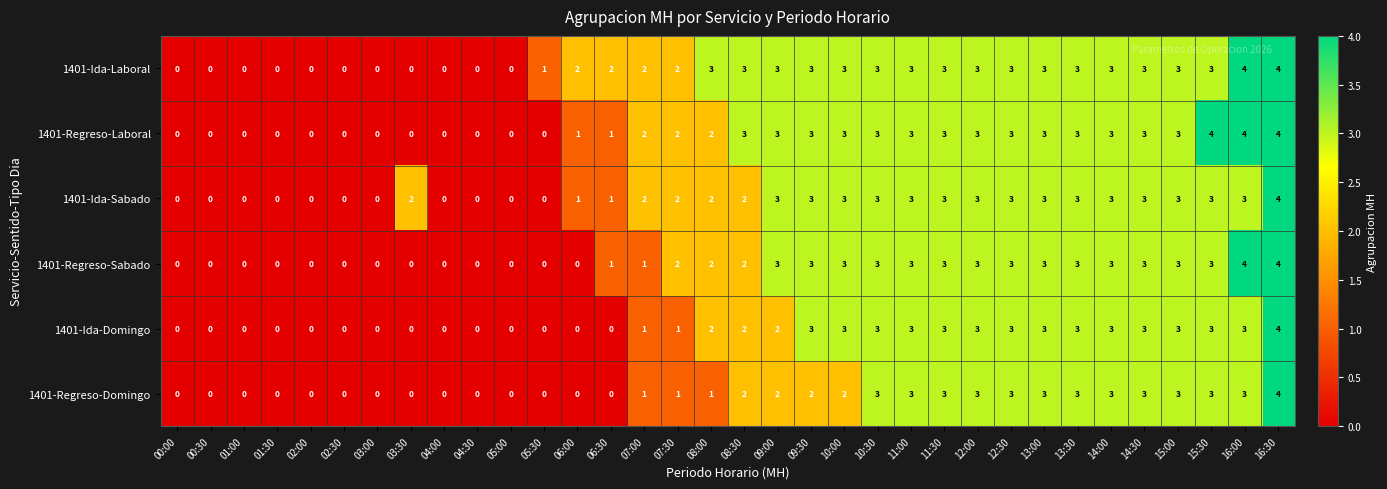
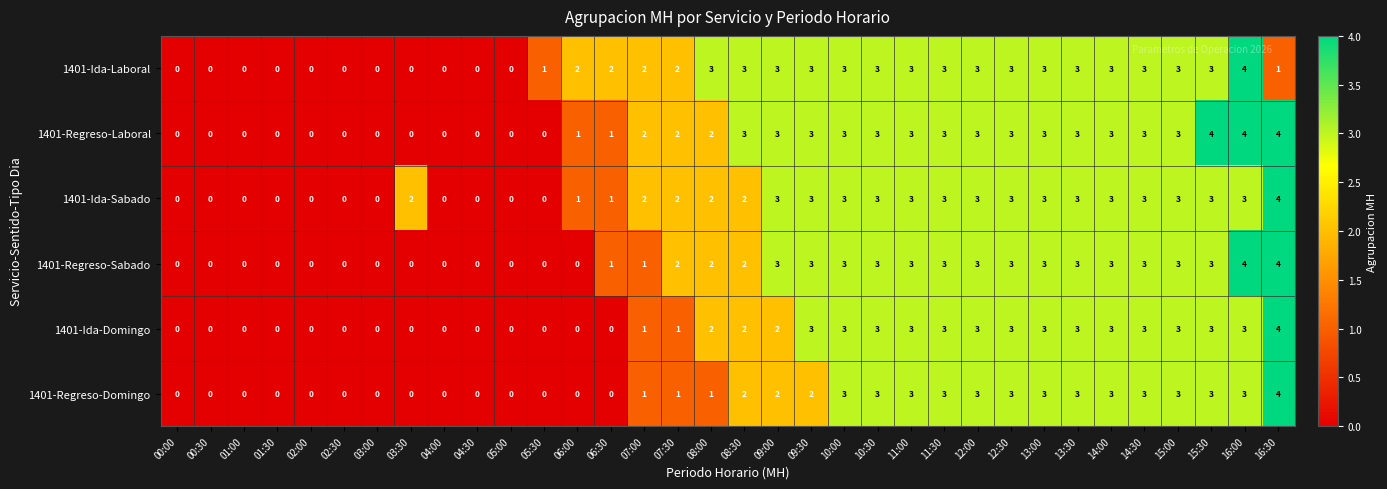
  {
    "1401-Ida-Laboral": {
      "00:00": 0,
      "00:30": 0,
      "01:00": 0,
      "01:30": 0,
      "02:00": 0,
      "02:30": 0,
      "03:00": 0,
      "03:30": 0,
      "04:00": 0,
      "04:30": 0,
      "05:00": 0,
      "05:30": 1,
      "06:00": 2,
      "06:30": 2,
      "07:00": 2,
      "07:30": 2,
      "08:00": 3,
      "08:30": 3,
      "09:00": 3,
      "09:30": 3,
      "10:00": 3,
      "10:30": 3,
      "11:00": 3,
      "11:30": 3,
      "12:00": 3,
      "12:30": 3,
      "13:00": 3,
      "13:30": 3,
      "14:00": 3,
      "14:30": 3,
      "15:00": 3,
      "16:00": 4,
-     "16:30": 4
+     "16:30": 1
    },
    "1401-Regreso-Domingo": {
      "00:00": 0,
      "00:30": 0,
      "01:00": 0,
      "01:30": 0,
      "02:00": 0,
      "02:30": 0,
      "03:00": 0,
      "03:30": 0,
      "04:00": 0,
      "04:30": 0,
      "05:00": 0,
      "05:30": 0,
      "06:00": 0,
      "06:30": 0,
      "07:00": 1,
      "07:30": 1,
      "08:00": 1,
      "08:30": 2,
      "09:00": 2,
      "09:30": 2,
-     "10:00": 2,
+     "10:00": 3,
      "10:30": 3,
      "11:00": 3,
      "11:30": 3,
      "12:00": 3,
      "12:30": 3,
      "13:00": 3,
      "13:30": 3,
      "14:00": 3,
      "14:30": 3,
      "15:00": 3,
      "15:30": 3,
      "16:00": 3,
      "16:30": 4
    }
  }
